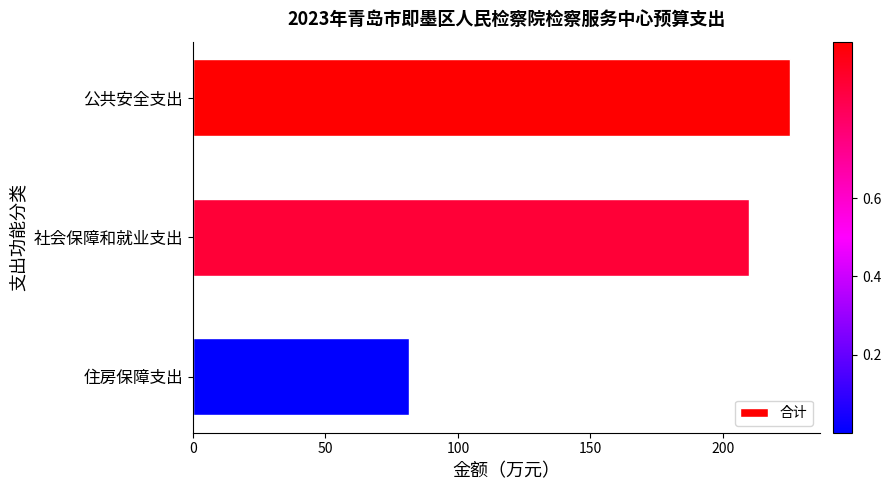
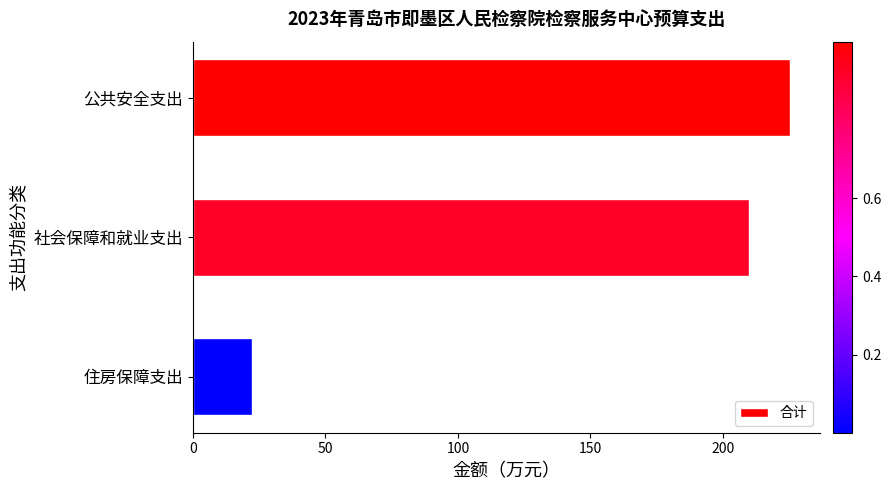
  {
    "公共安全支出": 225,
    "社会保障和就业支出": 210,
-   "住房保障支出": 81
+   "住房保障支出": 22
  }
